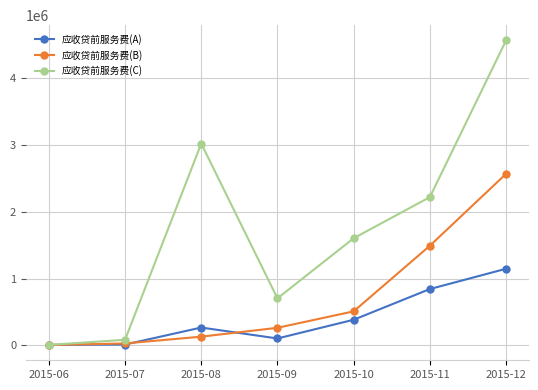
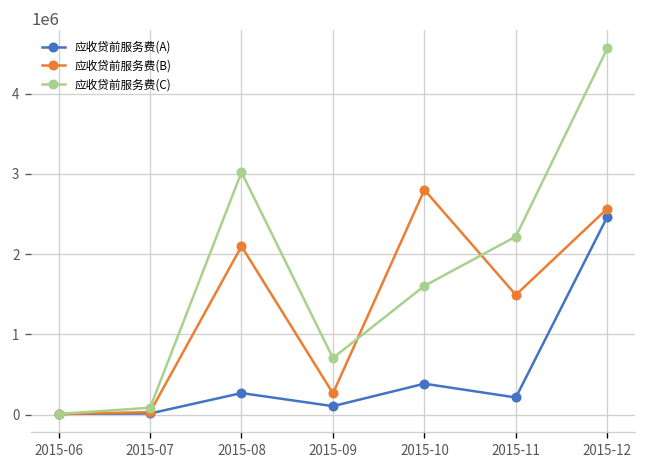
  {
    "应收贷前服务费(A)": {
      "2015-08": 300000,
      "2015-09": 100000,
      "2015-10": 400000,
-     "2015-11": 800000,
-     "2015-12": 1100000
+     "2015-11": 200000,
+     "2015-12": 2500000
    },
    "应收贷前服务费(B)": {
-     "2015-08": 100000,
+     "2015-08": 2100000,
      "2015-09": 300000,
-     "2015-10": 500000,
+     "2015-10": 2800000,
      "2015-11": 1500000,
      "2015-12": 2600000
    },
    "应收贷前服务费(C)": {
      "2015-07": 100000,
      "2015-08": 3000000,
      "2015-09": 700000,
      "2015-10": 1600000,
      "2015-11": 2200000,
      "2015-12": 4600000
    }
  }
